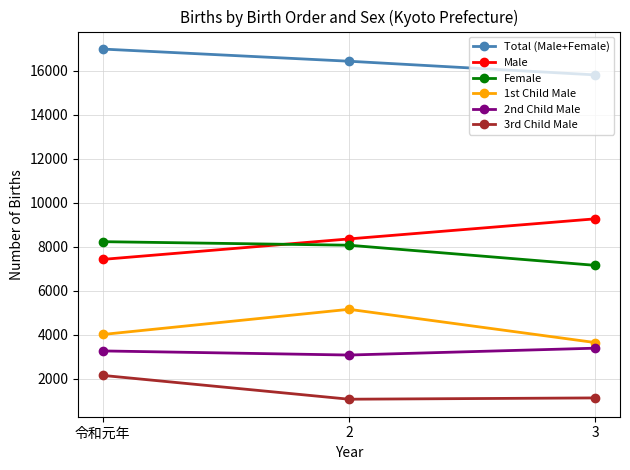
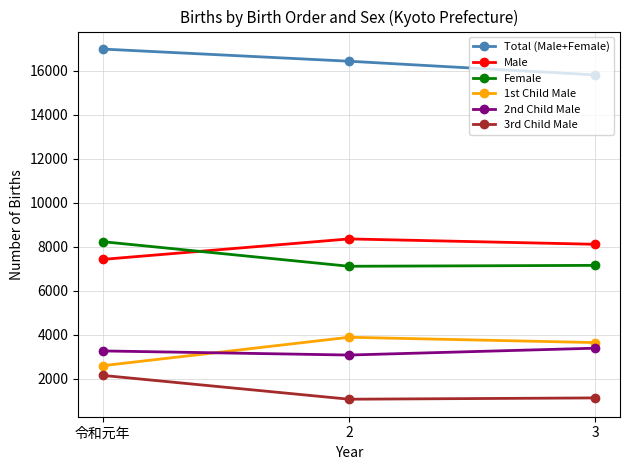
  {
    "Total (Male+Female)": {
      "令和元年": 17000,
      "2": 16400
    },
    "Male": {
      "令和元年": 7400,
      "2": 8400,
-     "3": 9300
+     "3": 8100
    },
    "Female": {
      "令和元年": 8200,
-     "2": 8100,
+     "2": 7100,
      "3": 7200
    },
    "1st Child Male": {
-     "令和元年": 4000,
-     "2": 5200,
+     "令和元年": 2600,
+     "2": 3900,
      "3": 3700
    },
    "2nd Child Male": {
      "令和元年": 3300,
      "2": 3100,
      "3": 3400
    },
    "3rd Child Male": {
      "令和元年": 2200,
      "2": 1100,
      "3": 1100
    }
  }
